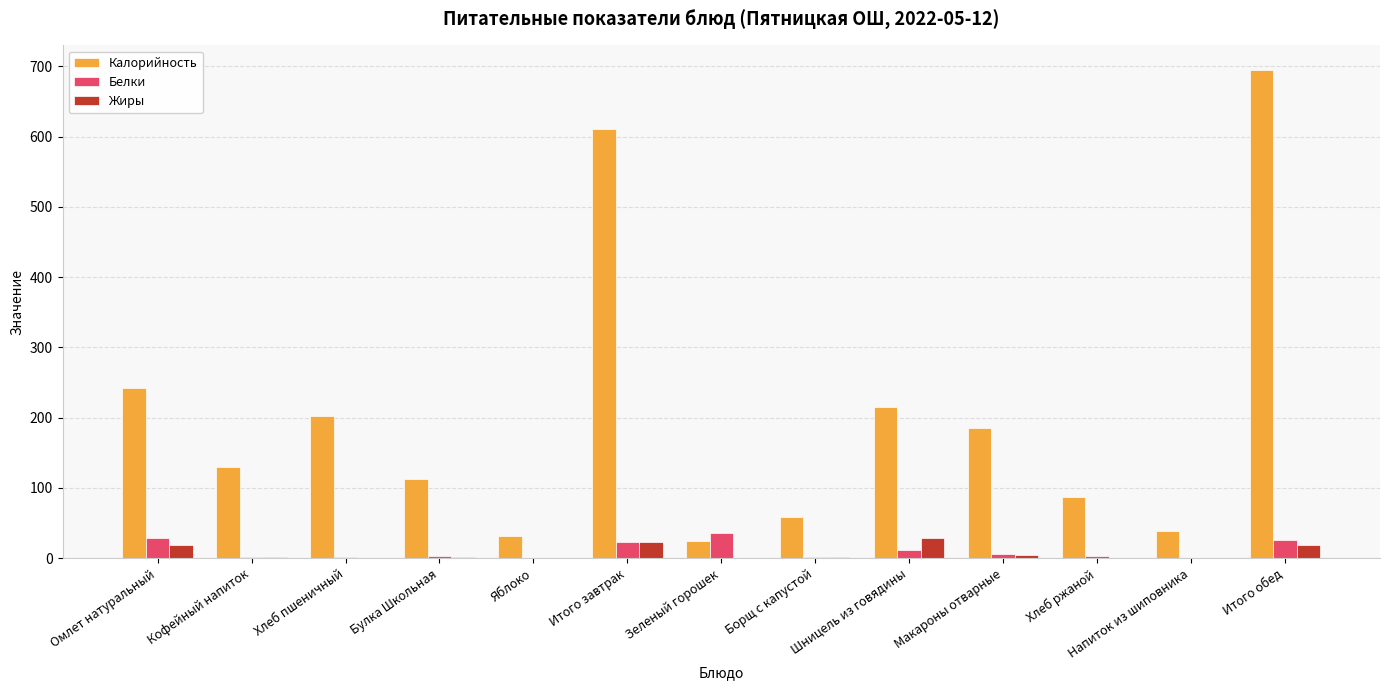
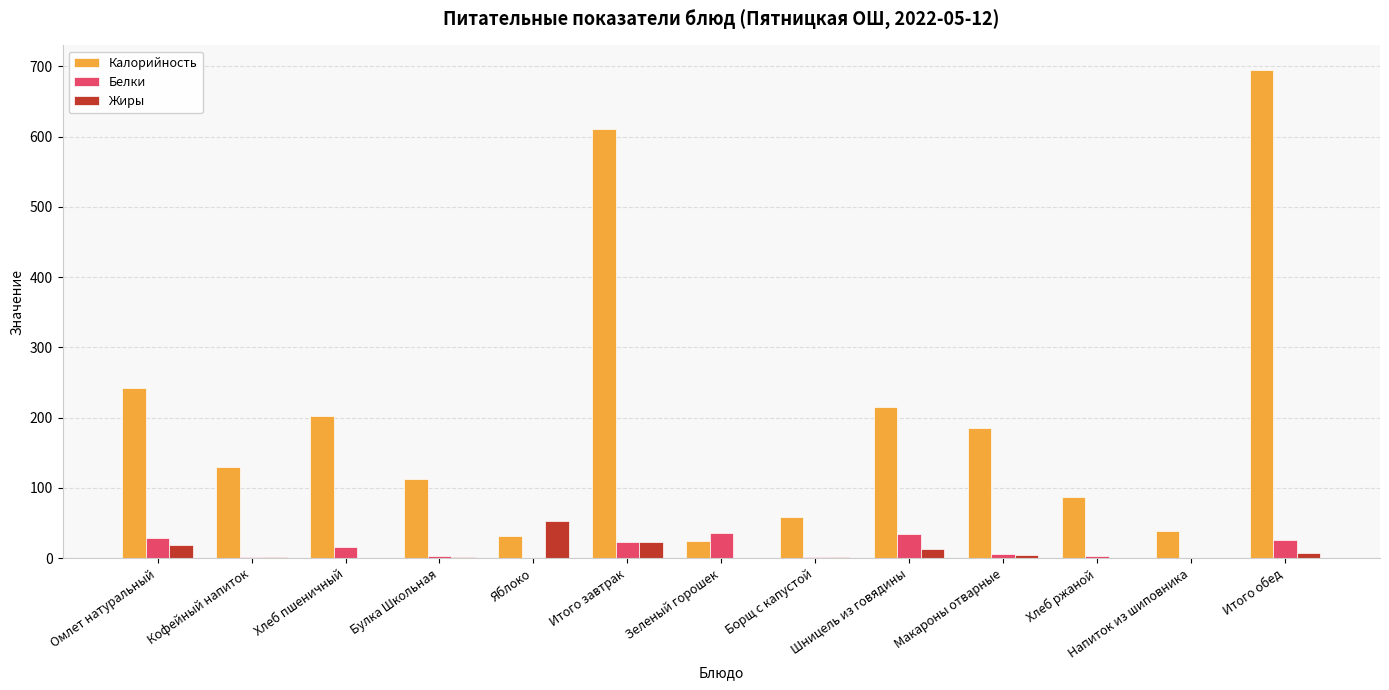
  {
    "Калорийность": {
      "Омлет натуральный": 240,
      "Кофейный напиток": 130,
      "Хлеб пшеничный": 200,
      "Булка Школьная": 110,
      "Яблоко": 30,
      "Итого завтрак": 610,
      "Зеленый горошек": 20,
      "Борщ с капустой": 60,
      "Шницель из говядины": 220,
      "Макароны отварные": 190,
      "Хлеб ржаной": 90,
      "Напиток из шиповника": 40,
      "Итого обед": 700
    },
    "Белки": {
      "Омлет натуральный": 30,
-     "Хлеб пшеничный": 0,
+     "Хлеб пшеничный": 20,
      "Итого завтрак": 20,
      "Зеленый горошек": 40,
-     "Шницель из говядины": 10,
+     "Шницель из говядины": 30,
      "Макароны отварные": 10,
      "Итого обед": 30
    },
    "Жиры": {
      "Омлет натуральный": 20,
-     "Яблоко": 0,
+     "Яблоко": 50,
      "Итого завтрак": 20,
-     "Шницель из говядины": 30,
+     "Шницель из говядины": 10,
      "Макароны отварные": 0,
      "Напиток из шиповника": 0,
-     "Итого обед": 20
+     "Итого обед": 10
    }
  }
